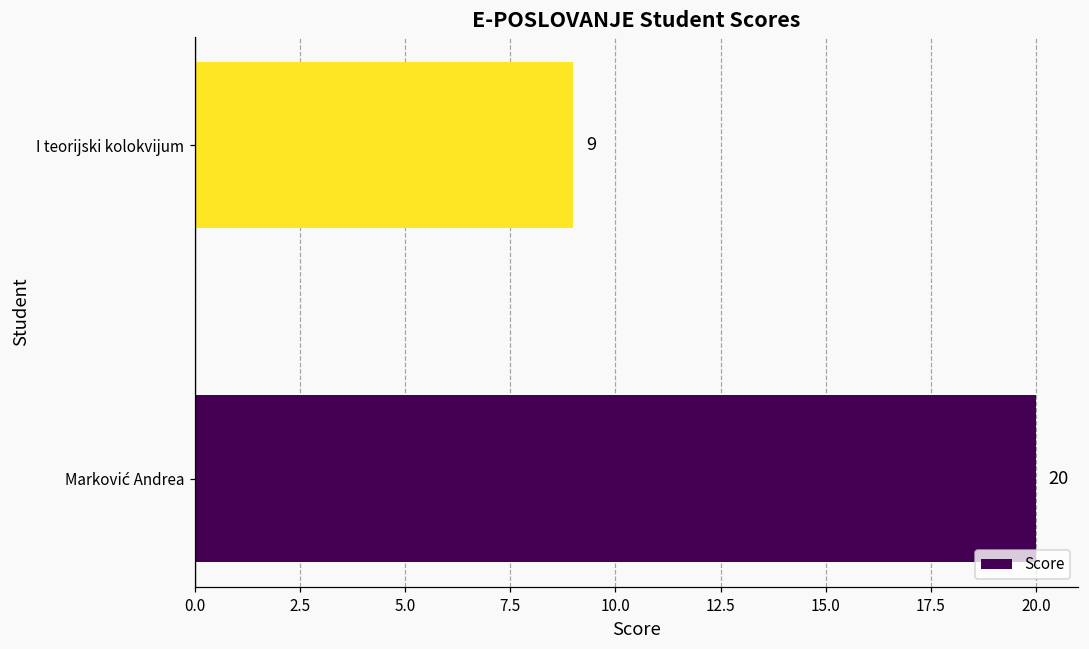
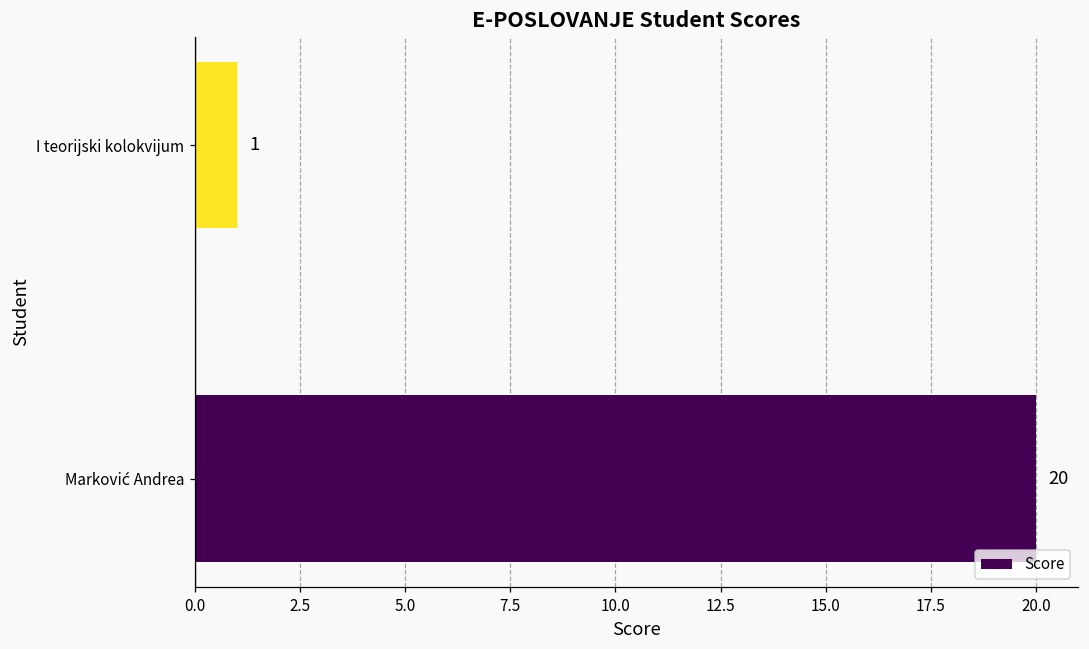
  {
-   "I teorijski kolokvijum": 9,
+   "I teorijski kolokvijum": 1,
    "Marković Andrea": 20
  }
